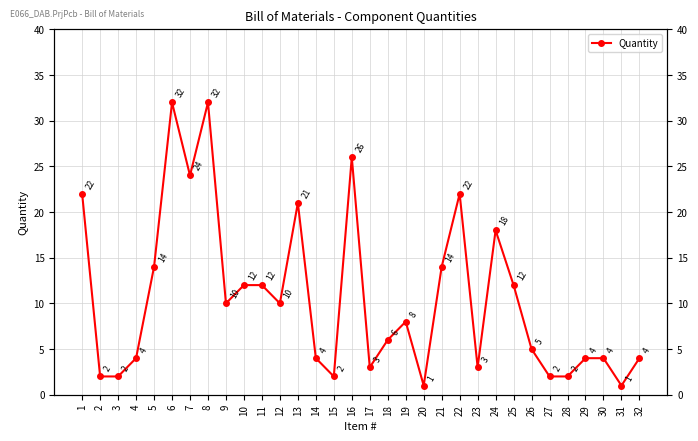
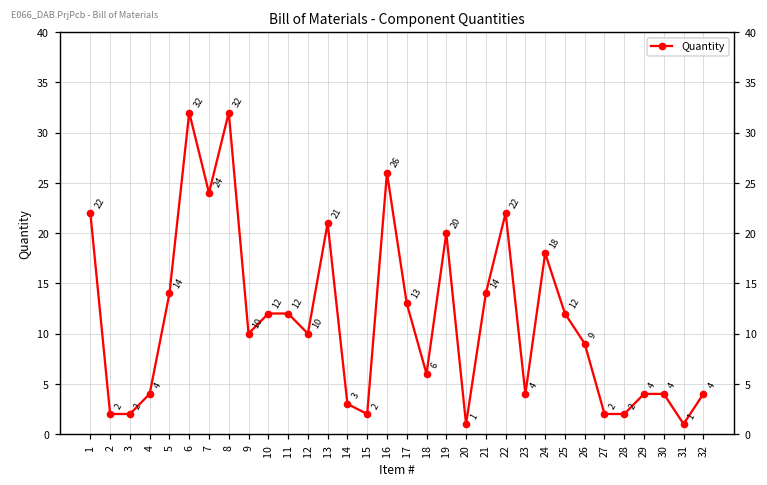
  {
    "1": 22,
    "2": 2,
    "3": 2,
    "4": 4,
    "5": 14,
    "6": 32,
    "7": 24,
    "8": 32,
    "9": 10,
    "10": 12,
    "11": 12,
    "12": 10,
    "13": 21,
-   "14": 4,
+   "14": 3,
    "15": 2,
    "16": 26,
-   "17": 3,
+   "17": 13,
    "18": 6,
-   "19": 8,
+   "19": 20,
    "20": 1,
    "21": 14,
    "22": 22,
-   "23": 3,
+   "23": 4,
    "24": 18,
    "25": 12,
-   "26": 5,
+   "26": 9,
    "27": 2,
    "28": 2,
    "29": 4,
    "30": 4,
    "31": 1,
    "32": 4
  }
